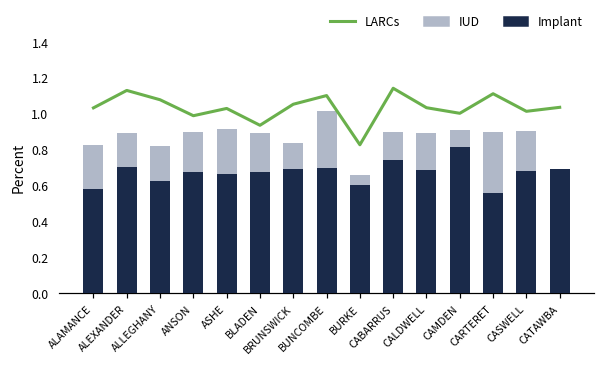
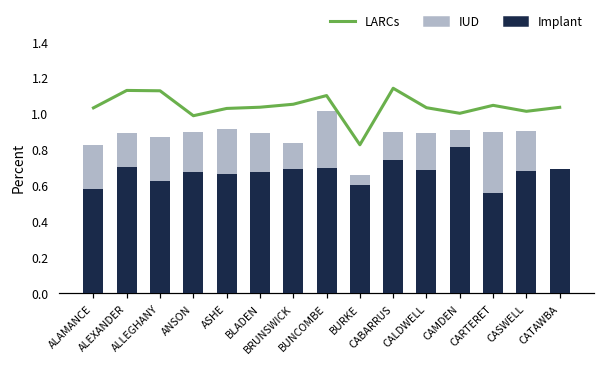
  {
    "LARCs": {
      "ALAMANCE": 1.03,
      "ALEXANDER": 1.13,
-     "ALLEGHANY": 1.08,
+     "ALLEGHANY": 1.13,
      "ANSON": 0.99,
      "ASHE": 1.03,
-     "BLADEN": 0.94,
+     "BLADEN": 1.04,
      "BRUNSWICK": 1.06,
      "BUNCOMBE": 1.10,
      "BURKE": 0.83,
      "CABARRUS": 1.14,
      "CALDWELL": 1.04,
      "CAMDEN": 1.00,
-     "CARTERET": 1.11,
+     "CARTERET": 1.05,
      "CASWELL": 1.02,
      "CATAWBA": 1.04
    },
    "IUD": {
      "ALAMANCE": 0.83,
      "ALEXANDER": 0.89,
-     "ALLEGHANY": 0.82,
+     "ALLEGHANY": 0.87,
      "ANSON": 0.90,
      "ASHE": 0.92,
      "BLADEN": 0.90,
      "BRUNSWICK": 0.84,
      "BUNCOMBE": 1.02,
      "BURKE": 0.66,
      "CABARRUS": 0.90,
      "CALDWELL": 0.90,
      "CAMDEN": 0.91,
      "CARTERET": 0.90,
      "CASWELL": 0.91
    },
    "Implant": {
      "CATAWBA": 0.70
    }
  }
